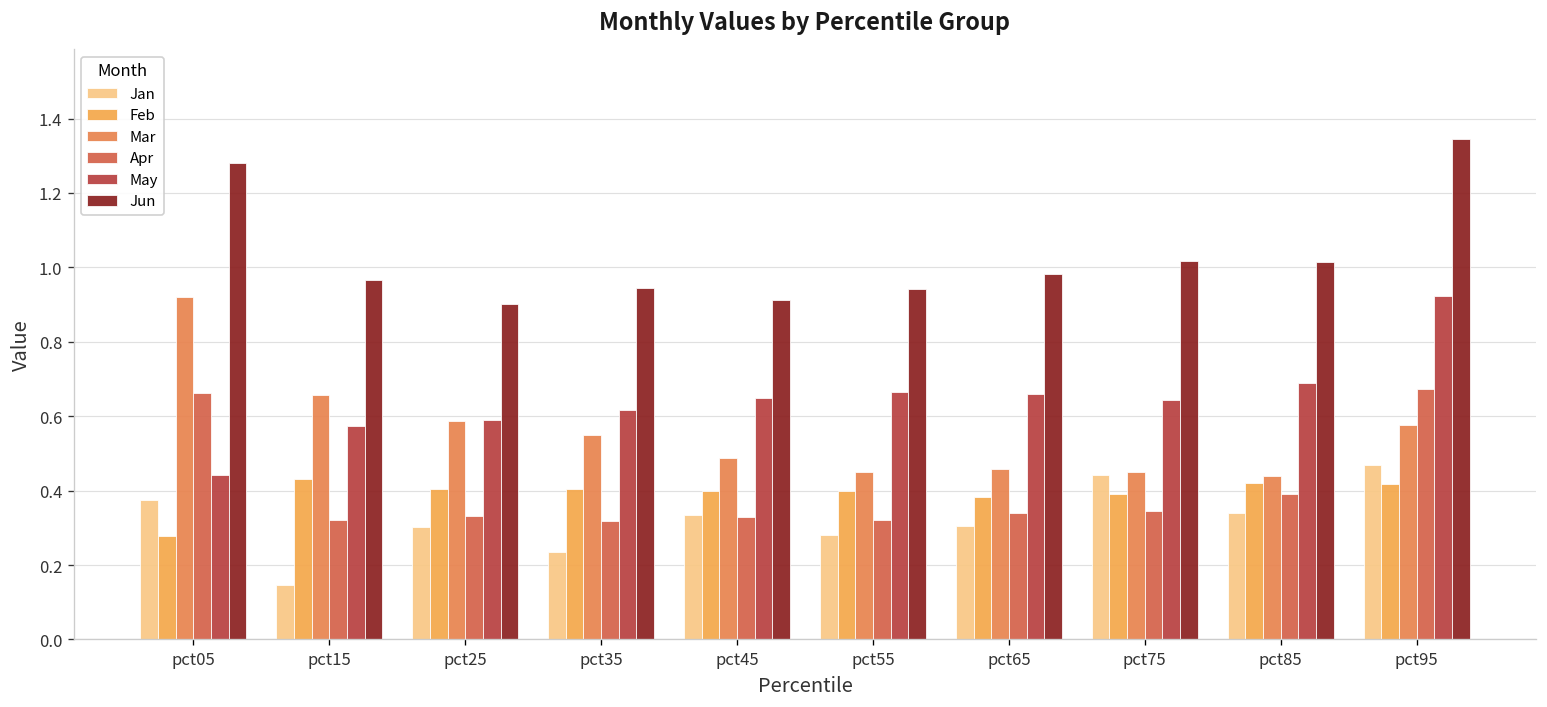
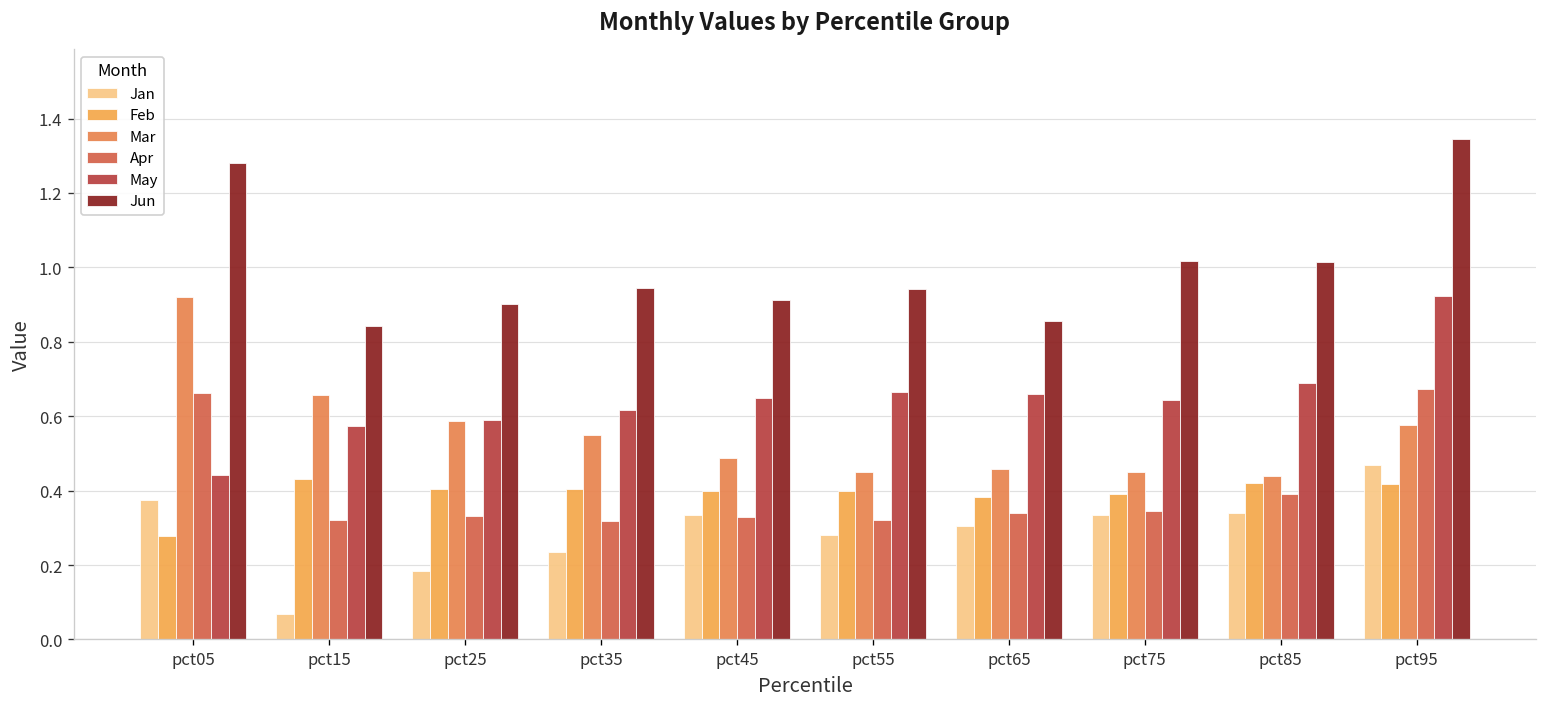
  {
    "Jan": {
      "pct05": 0.37,
-     "pct15": 0.15,
-     "pct25": 0.30,
+     "pct15": 0.07,
+     "pct25": 0.18,
      "pct35": 0.23,
      "pct45": 0.33,
      "pct55": 0.28,
      "pct65": 0.30,
-     "pct75": 0.44,
+     "pct75": 0.33,
      "pct85": 0.34,
      "pct95": 0.47
    },
    "Jun": {
      "pct05": 1.28,
-     "pct15": 0.97,
+     "pct15": 0.84,
      "pct25": 0.90,
      "pct35": 0.94,
      "pct45": 0.91,
      "pct55": 0.94,
-     "pct65": 0.98,
+     "pct65": 0.86,
      "pct75": 1.02,
      "pct85": 1.01,
      "pct95": 1.34
    }
  }
